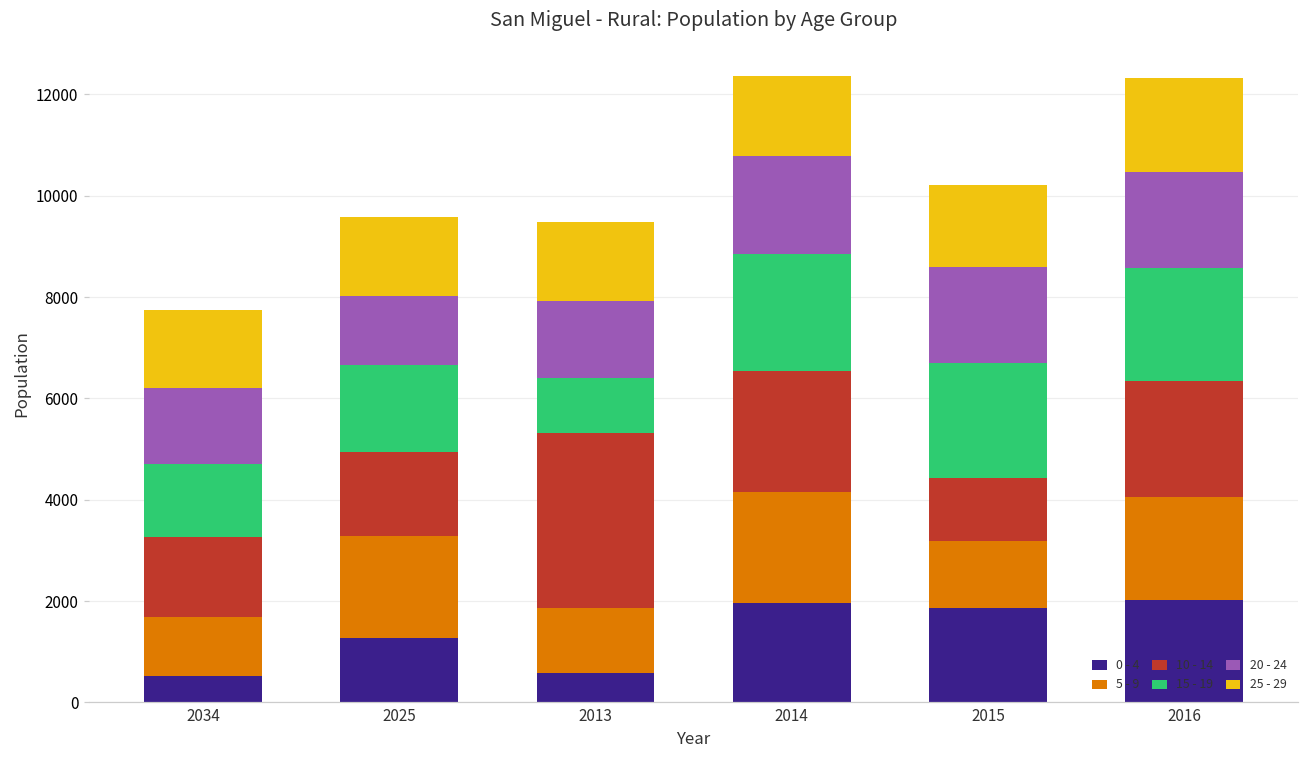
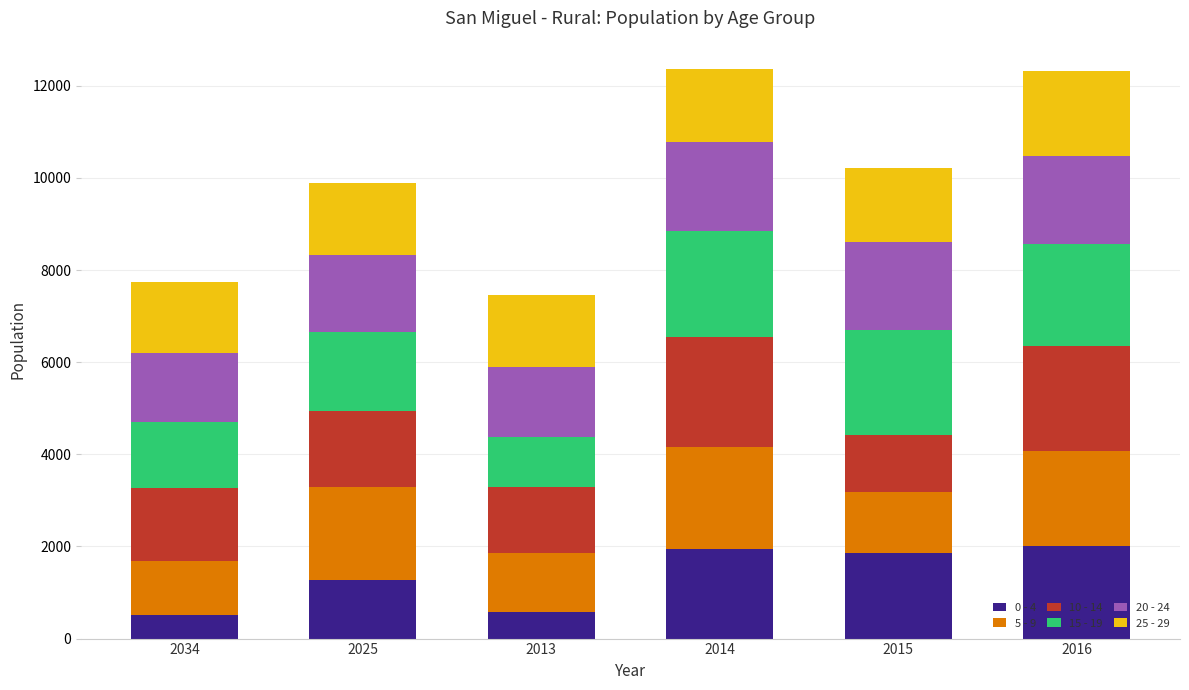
  {
    "0 - 4": {
      "2034": 500,
      "2025": 1300,
      "2013": 600,
      "2014": 2000,
      "2015": 1900,
      "2016": 2000
    },
    "5 - 9": {
      "2034": 1200,
      "2025": 2000,
      "2013": 1300,
      "2014": 2200,
      "2015": 1300,
      "2016": 2000
    },
    "10 - 14": {
      "2034": 1600,
      "2025": 1700,
-     "2013": 3500,
+     "2013": 1400,
      "2014": 2400,
      "2015": 1200,
      "2016": 2300
    },
    "15 - 19": {
      "2034": 1400,
      "2025": 1700,
      "2013": 1100,
      "2014": 2300,
      "2015": 2300,
      "2016": 2200
    },
    "20 - 24": {
      "2034": 1500,
-     "2025": 1400,
+     "2025": 1700,
      "2013": 1500,
      "2014": 1900,
      "2015": 1900,
      "2016": 1900
    },
    "25 - 29": {
      "2034": 1500,
      "2025": 1600,
      "2013": 1600,
      "2014": 1600,
      "2015": 1600,
      "2016": 1900
    }
  }
